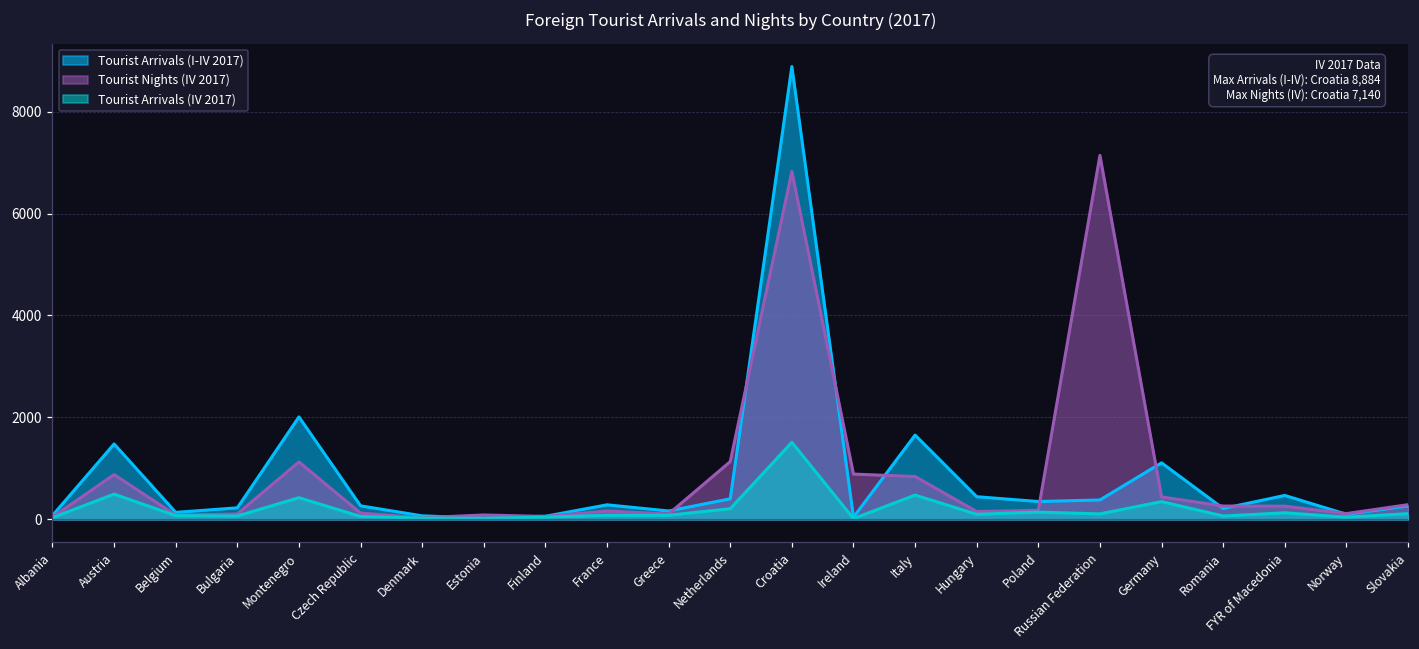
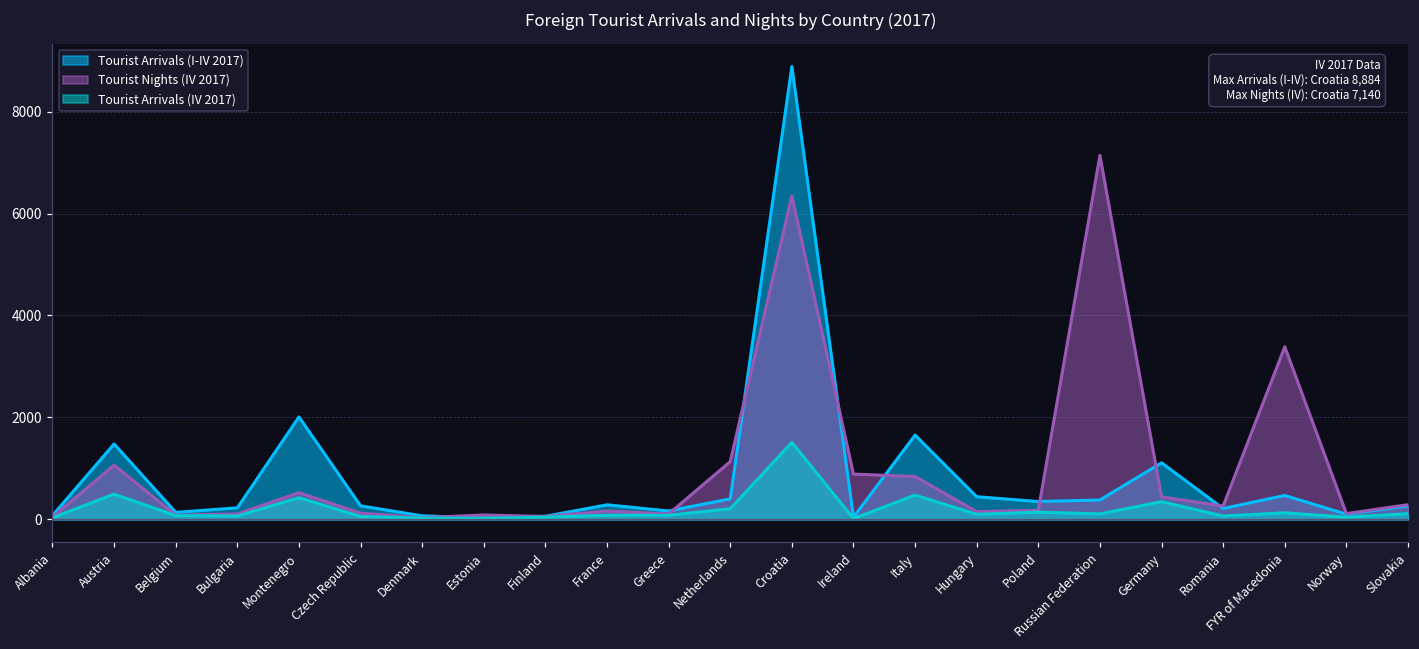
  {
    "Tourist Nights (IV 2017)": {
-     "Austria": 900,
-     "Montenegro": 1100,
+     "Austria": 1100,
+     "Montenegro": 500,
      "Czech Republic": 100,
      "Estonia": 100,
      "France": 200,
      "Netherlands": 1100,
-     "Croatia": 6800,
+     "Croatia": 6300,
      "Ireland": 900,
      "Italy": 800,
      "Russian Federation": 7100,
      "Germany": 400,
-     "FYR of Macedonia": 300
+     "FYR of Macedonia": 3400
    }
  }
